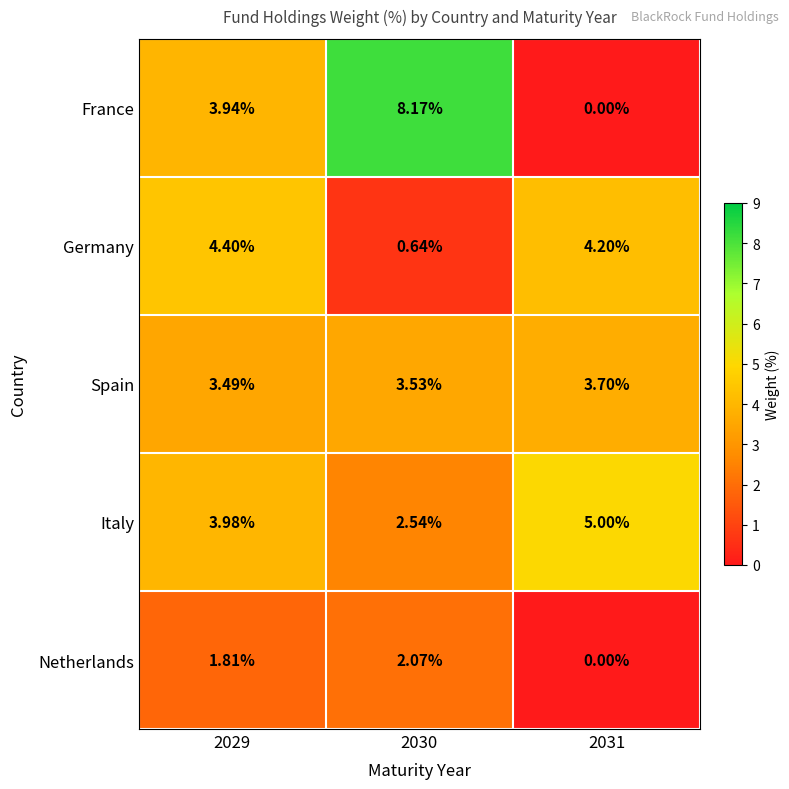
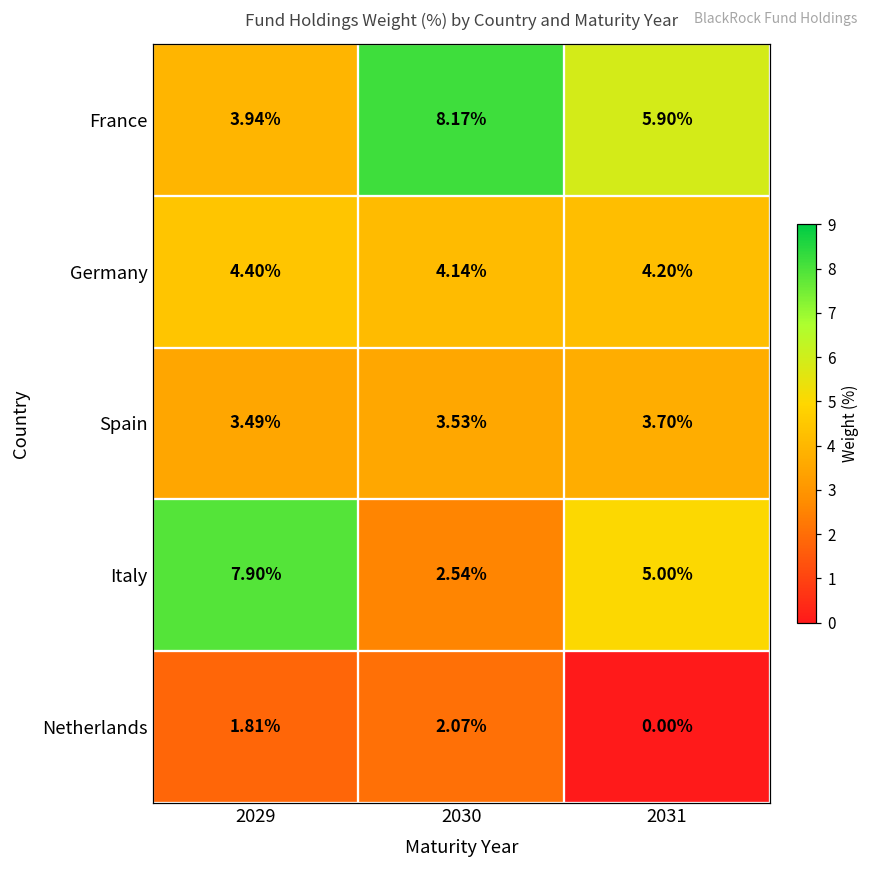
  {
    "France": {
      "2029": "3.94%",
      "2030": "8.17%",
-     "2031": "0.00%"
+     "2031": "5.90%"
    },
    "Germany": {
      "2029": "4.40%",
-     "2030": "0.64%",
+     "2030": "4.14%",
      "2031": "4.20%"
    },
    "Spain": {
      "2029": "3.49%",
      "2030": "3.53%",
      "2031": "3.70%"
    },
    "Italy": {
-     "2029": "3.98%",
+     "2029": "7.90%",
      "2030": "2.54%",
      "2031": "5.00%"
    },
    "Netherlands": {
      "2029": "1.81%",
      "2030": "2.07%",
      "2031": "0.00%"
    }
  }
